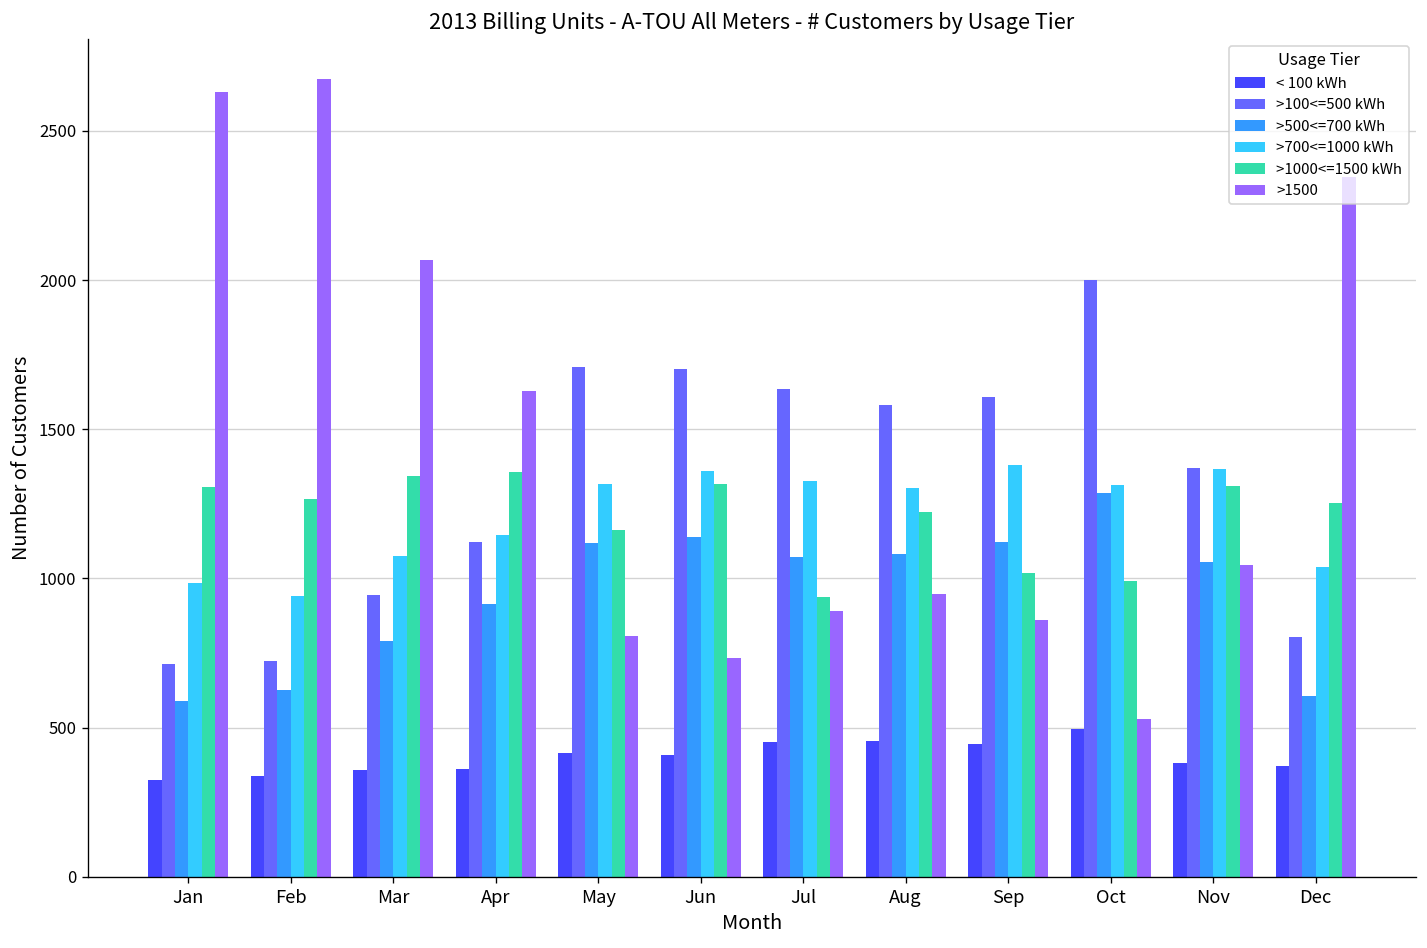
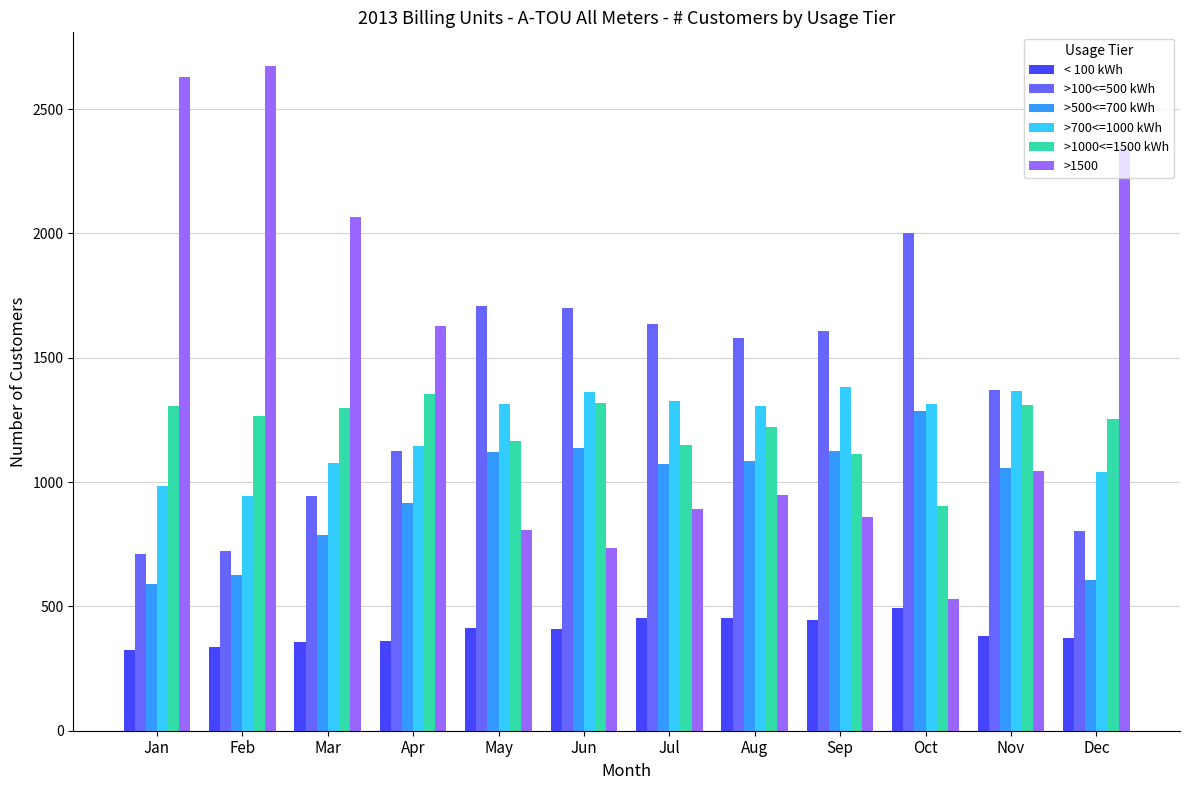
  {
    ">1000<=1500 kWh": {
      "Jan": 1310,
      "Feb": 1270,
-     "Mar": 1340,
+     "Mar": 1300,
      "Apr": 1360,
      "May": 1160,
      "Jun": 1320,
-     "Jul": 940,
+     "Jul": 1150,
      "Aug": 1220,
-     "Sep": 1020,
-     "Oct": 990,
+     "Sep": 1110,
+     "Oct": 900,
      "Nov": 1310,
      "Dec": 1250
    }
  }
